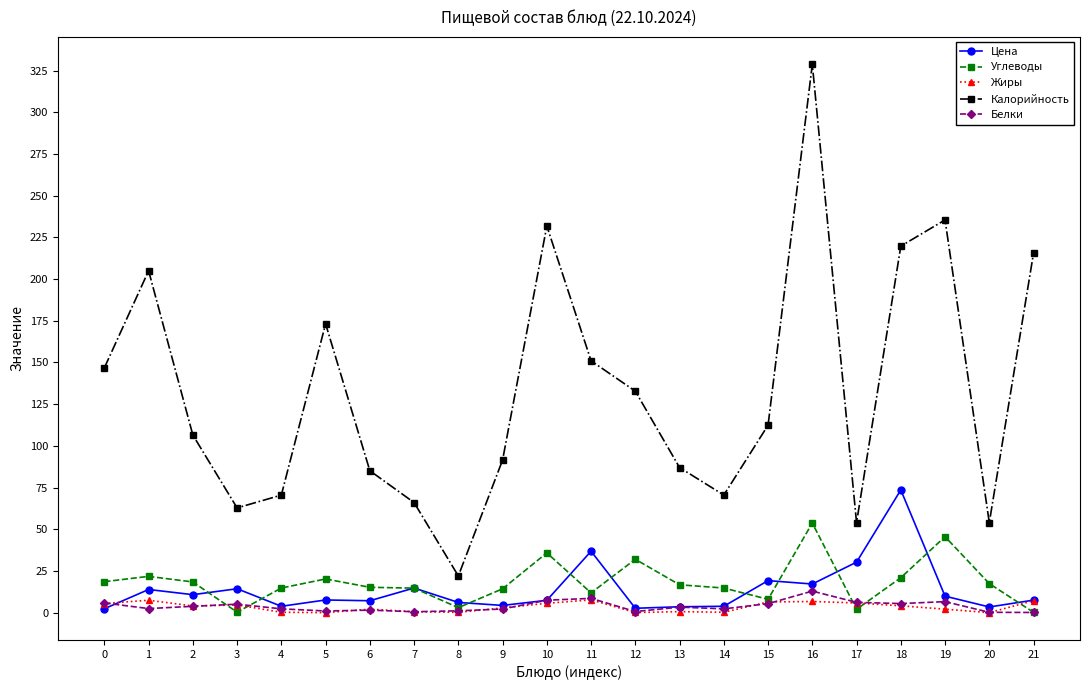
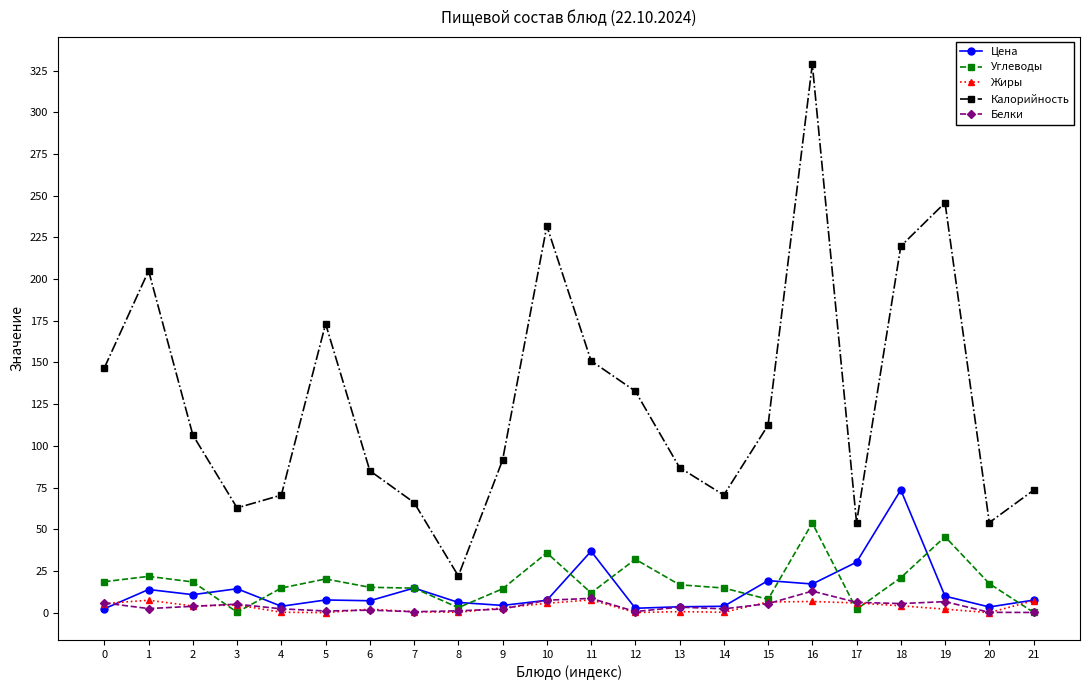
  {
    "Цена": {
      "0": 2,
      "1": 14,
      "2": 11,
      "3": 14,
      "5": 8,
      "6": 7,
      "8": 6,
      "11": 37,
      "12": 3,
      "15": 19,
      "16": 17,
      "17": 30,
      "18": 74,
      "19": 10,
      "20": 3
    },
    "Углеводы": {
      "0": 19,
      "1": 22,
      "2": 18,
      "3": 0,
      "4": 15,
      "5": 20,
      "6": 15,
      "8": 3,
      "9": 14,
      "10": 36,
      "11": 12,
      "12": 32,
      "13": 17,
      "14": 15,
      "15": 8,
      "16": 54,
      "17": 2,
      "18": 21,
      "19": 46,
      "20": 17
    },
    "Жиры": {
      "1": 7,
      "4": 0,
      "10": 6,
      "13": 1,
      "14": 0,
      "16": 7,
      "19": 2
    },
    "Калорийность": {
      "0": 147,
      "1": 205,
      "2": 107,
      "3": 63,
      "4": 71,
      "5": 173,
      "6": 85,
      "7": 66,
      "8": 22,
      "9": 92,
      "10": 232,
      "11": 151,
      "12": 133,
      "13": 87,
      "14": 71,
      "15": 112,
      "16": 329,
      "17": 54,
      "18": 220,
-     "19": 236,
+     "19": 246,
      "20": 54,
-     "21": 216
+     "21": 73
    },
    "Белки": {
      "1": 2,
      "16": 13,
      "19": 7
    }
  }
